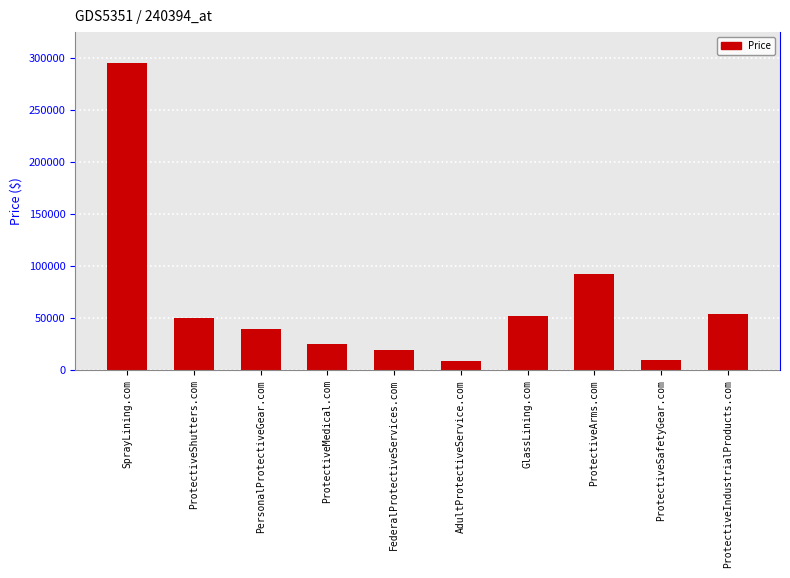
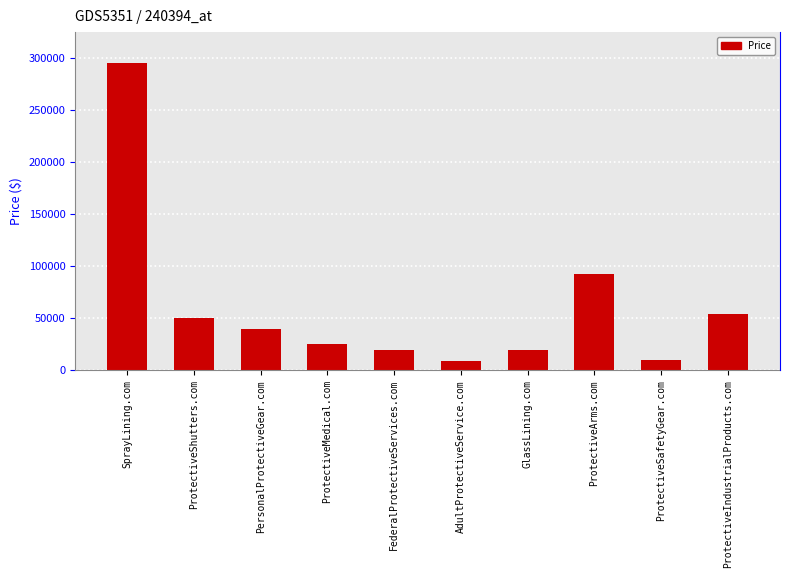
  {
    "SprayLining.com": 295000,
    "ProtectiveShutters.com": 50000,
    "PersonalProtectiveGear.com": 40000,
    "ProtectiveMedical.com": 25000,
    "FederalProtectiveServices.com": 20000,
    "AdultProtectiveService.com": 9000,
-   "GlassLining.com": 52000,
+   "GlassLining.com": 20000,
    "ProtectiveArms.com": 93000,
    "ProtectiveSafetyGear.com": 10000,
    "ProtectiveIndustrialProducts.com": 54000
  }
